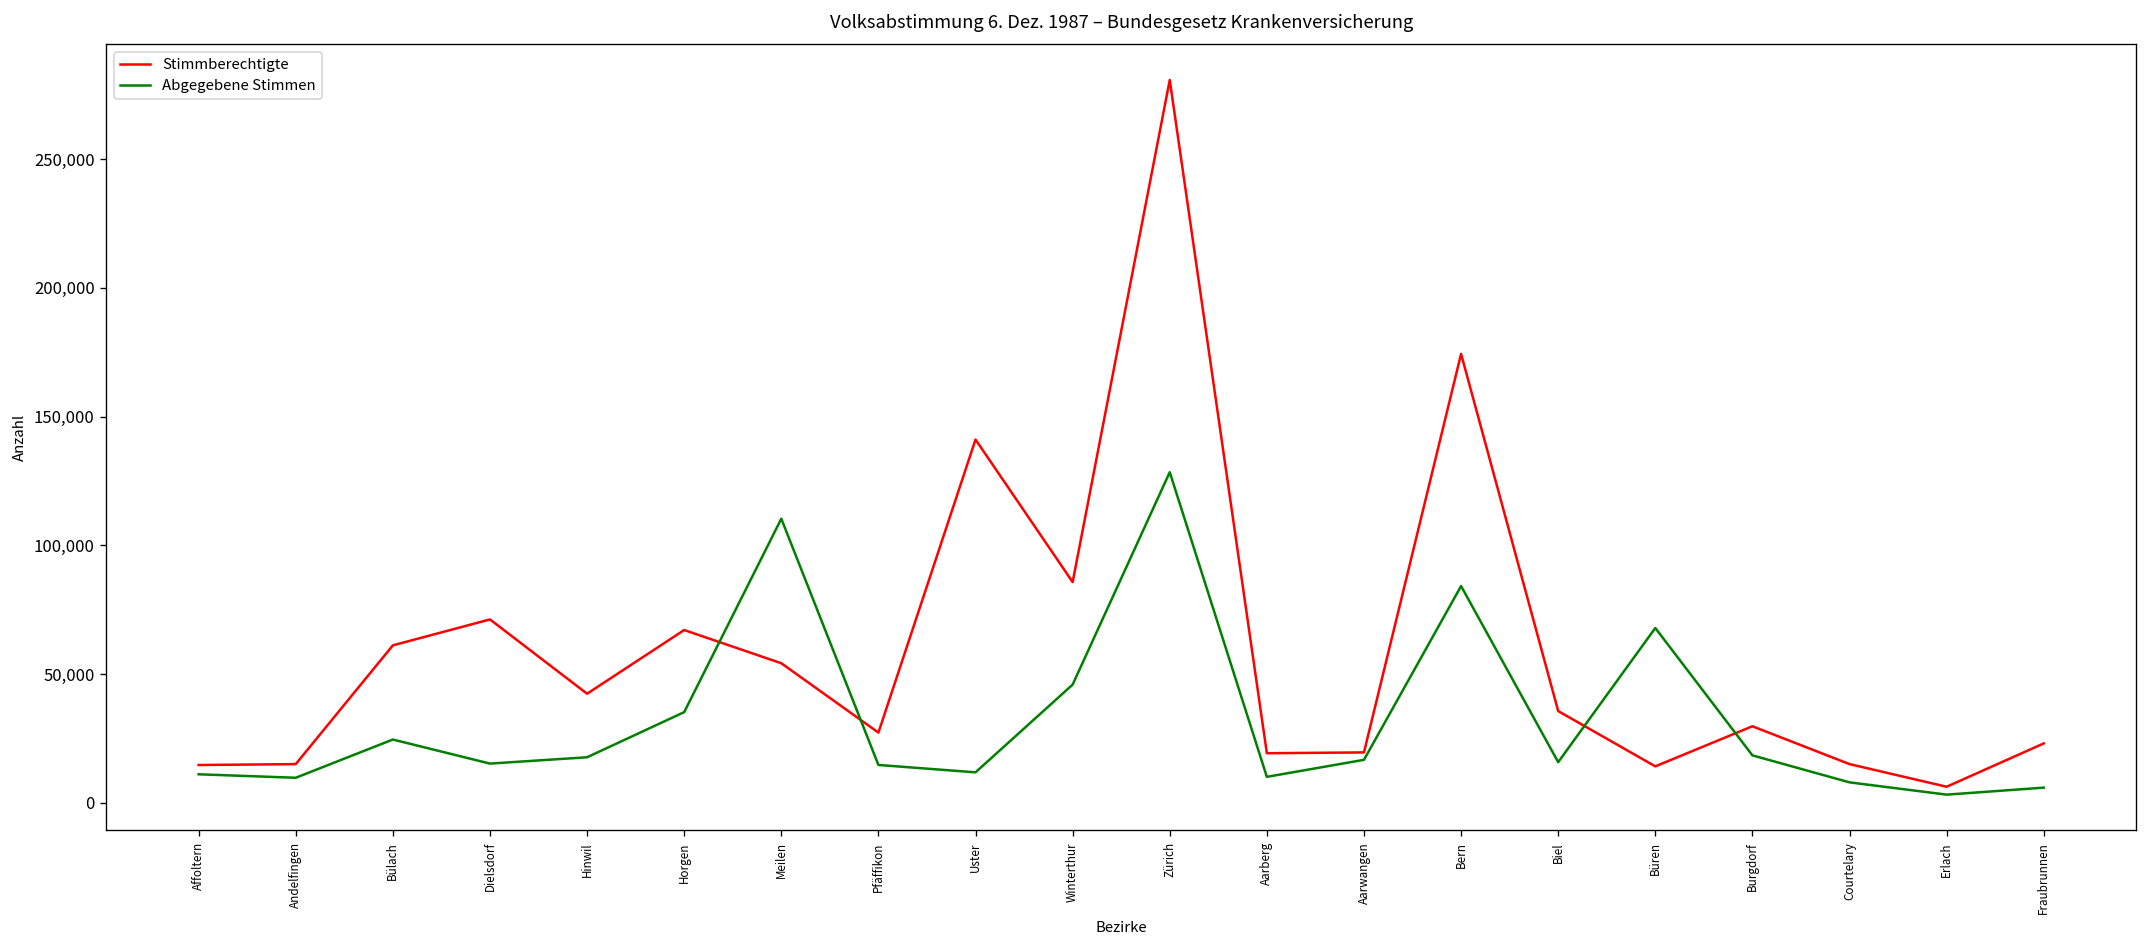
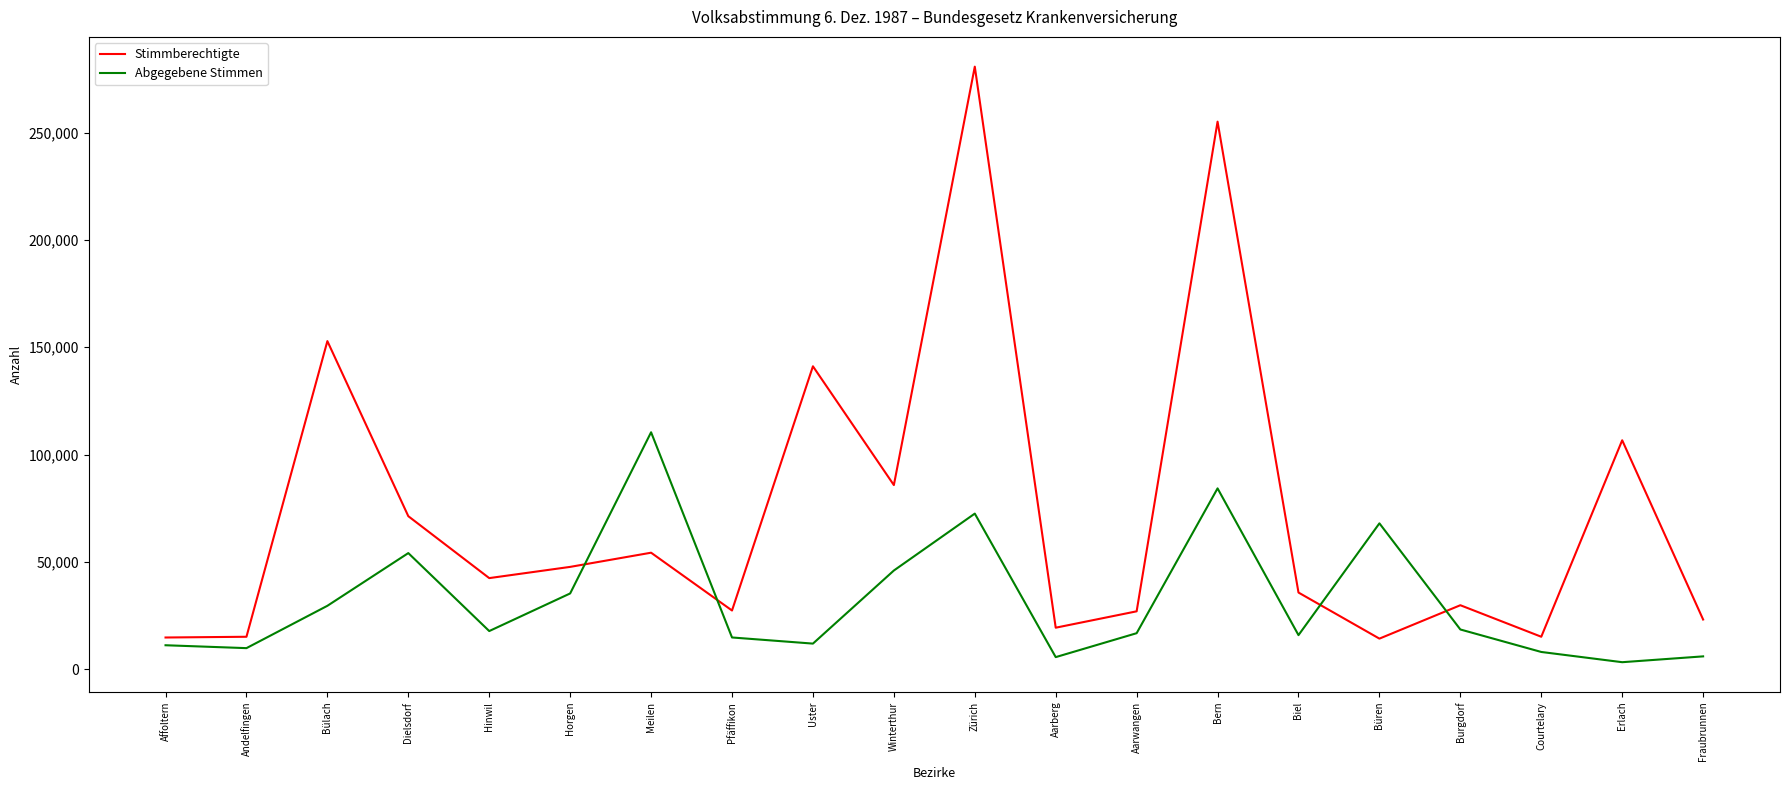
  {
    "Stimmberechtigte": {
      "Affoltern": "15,000",
      "Andelfingen": "15,000",
-     "Bülach": "61,000",
+     "Bülach": "153,000",
      "Dielsdorf": "71,000",
      "Hinwil": "42,000",
-     "Horgen": "67,000",
+     "Horgen": "48,000",
      "Meilen": "54,000",
      "Pfäffikon": "27,000",
      "Uster": "141,000",
      "Winterthur": "86,000",
      "Zürich": "281,000",
      "Aarberg": "19,000",
-     "Aarwangen": "20,000",
-     "Bern": "174,000",
+     "Aarwangen": "27,000",
+     "Bern": "255,000",
      "Biel": "36,000",
      "Büren": "14,000",
      "Burgdorf": "30,000",
      "Courtelary": "15,000",
-     "Erlach": "6,000",
+     "Erlach": "107,000",
      "Fraubrunnen": "23,000"
    },
    "Abgegebene Stimmen": {
      "Affoltern": "11,000",
      "Andelfingen": "10,000",
-     "Bülach": "25,000",
-     "Dielsdorf": "15,000",
+     "Bülach": "30,000",
+     "Dielsdorf": "54,000",
      "Hinwil": "18,000",
      "Horgen": "35,000",
      "Meilen": "110,000",
      "Pfäffikon": "15,000",
      "Uster": "12,000",
      "Winterthur": "46,000",
-     "Zürich": "128,000",
-     "Aarberg": "10,000",
+     "Zürich": "72,000",
+     "Aarberg": "6,000",
      "Aarwangen": "17,000",
      "Bern": "84,000",
      "Biel": "16,000",
      "Büren": "68,000",
      "Burgdorf": "18,000",
      "Courtelary": "8,000",
      "Erlach": "3,000",
      "Fraubrunnen": "6,000"
    }
  }
